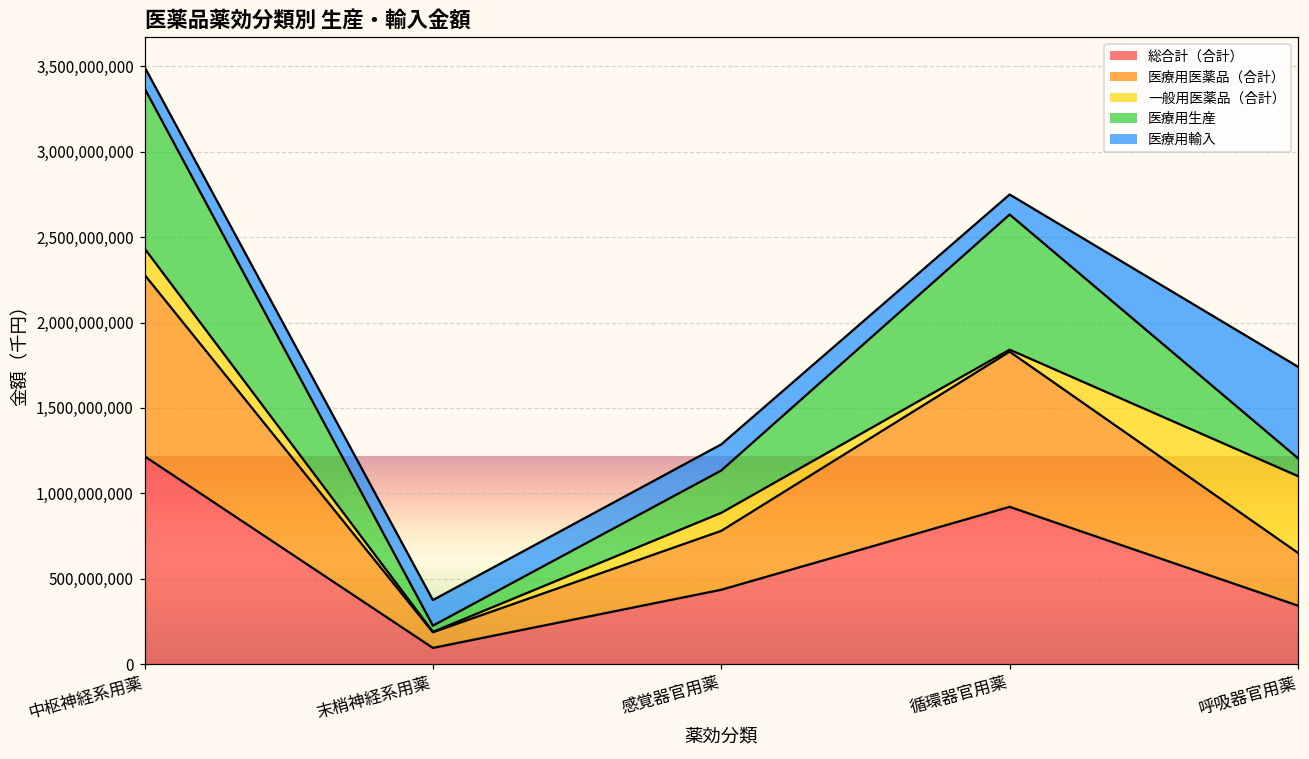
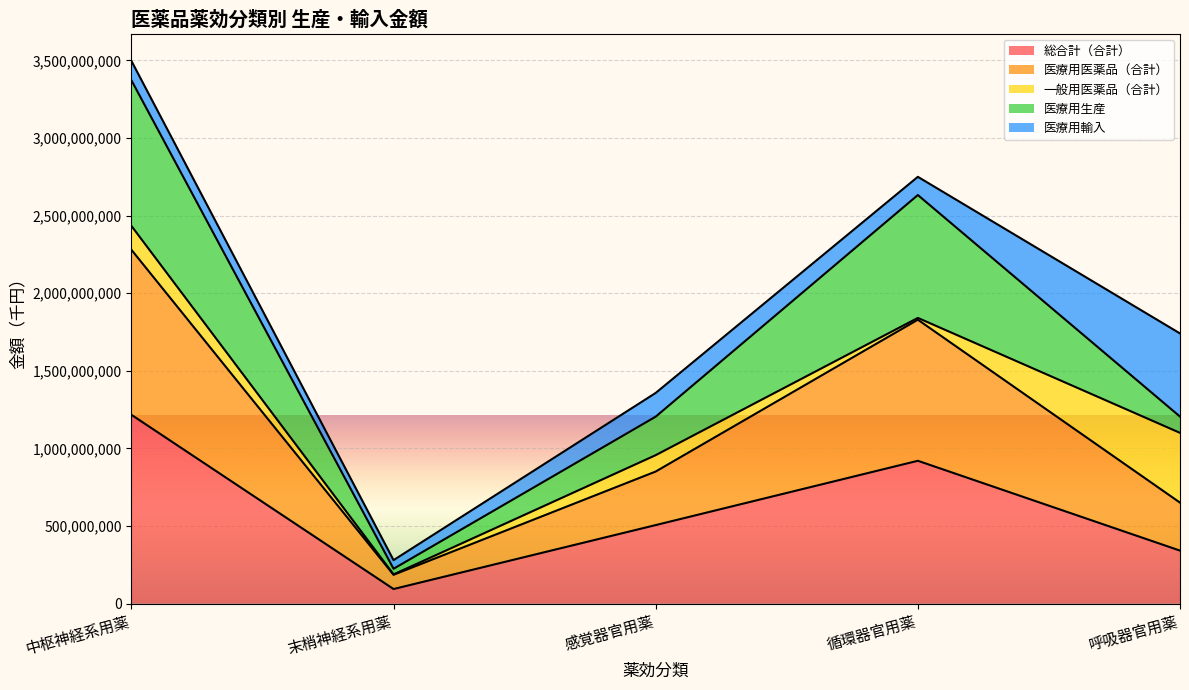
  {
    "総合計（合計）": {
      "中枢神経系用薬": "1,220,000,000",
      "末梢神経系用薬": "90,000,000",
-     "感覚器官用薬": "430,000,000",
+     "感覚器官用薬": "510,000,000",
      "循環器官用薬": "920,000,000",
      "呼吸器官用薬": "340,000,000"
    },
    "医療用医薬品（合計）": {
      "中枢神経系用薬": "1,060,000,000",
      "感覚器官用薬": "350,000,000",
      "呼吸器官用薬": "310,000,000"
    },
    "一般用医薬品（合計）": {
      "中枢神経系用薬": "150,000,000",
      "感覚器官用薬": "110,000,000",
      "呼吸器官用薬": "450,000,000"
    },
    "医療用生産": {
      "中枢神経系用薬": "940,000,000",
      "末梢神経系用薬": "40,000,000",
      "感覚器官用薬": "250,000,000",
      "循環器官用薬": "790,000,000",
      "呼吸器官用薬": "100,000,000"
    },
    "医療用輸入": {
      "中枢神経系用薬": "130,000,000",
-     "末梢神経系用薬": "150,000,000",
+     "末梢神経系用薬": "60,000,000",
      "感覚器官用薬": "150,000,000",
      "循環器官用薬": "120,000,000",
      "呼吸器官用薬": "540,000,000"
    }
  }
